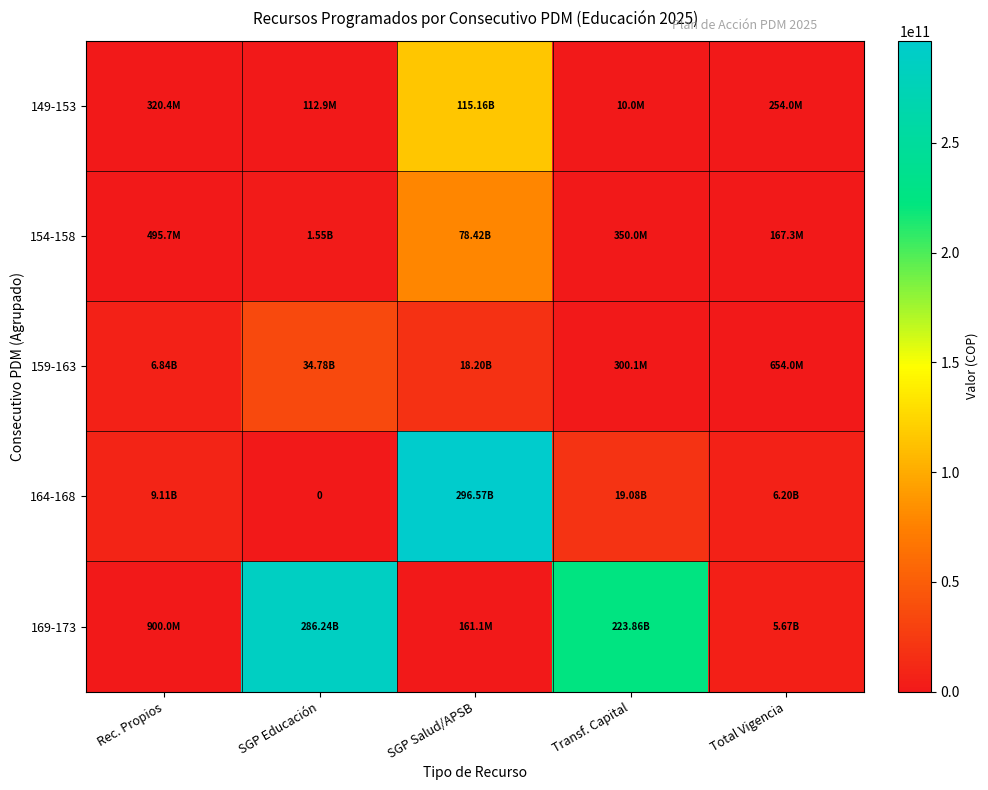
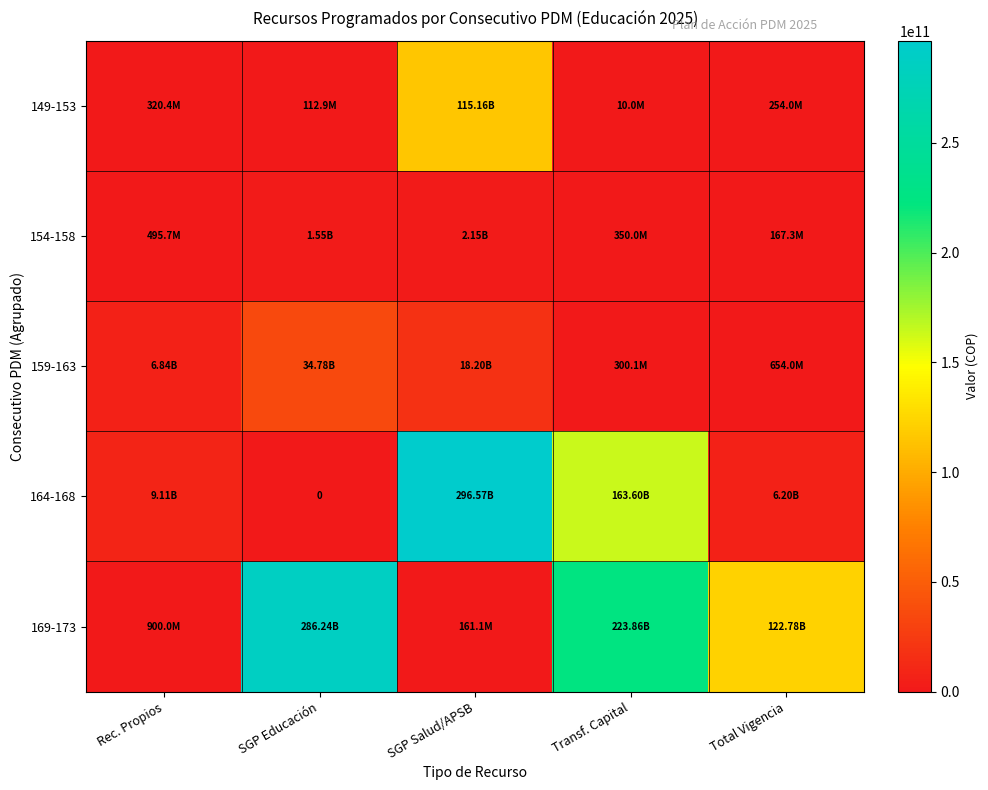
  {
    "149-153": {
      "Rec. Propios": "320.4M",
      "SGP Educación": "112.9M",
      "SGP Salud/APSB": "115.16B",
      "Transf. Capital": "10.0M",
      "Total Vigencia": "254.0M"
    },
    "154-158": {
      "Rec. Propios": "495.7M",
      "SGP Educación": "1.55B",
-     "SGP Salud/APSB": "78.42B",
+     "SGP Salud/APSB": "2.15B",
      "Transf. Capital": "350.0M",
      "Total Vigencia": "167.3M"
    },
    "159-163": {
      "Rec. Propios": "6.84B",
      "SGP Educación": "34.78B",
      "SGP Salud/APSB": "18.20B",
      "Transf. Capital": "300.1M",
      "Total Vigencia": "654.0M"
    },
    "164-168": {
      "Rec. Propios": "9.11B",
      "SGP Educación": "0",
      "SGP Salud/APSB": "296.57B",
-     "Transf. Capital": "19.08B",
+     "Transf. Capital": "163.60B",
      "Total Vigencia": "6.20B"
    },
    "169-173": {
      "Rec. Propios": "900.0M",
      "SGP Educación": "286.24B",
      "SGP Salud/APSB": "161.1M",
      "Transf. Capital": "223.86B",
-     "Total Vigencia": "5.67B"
+     "Total Vigencia": "122.78B"
    }
  }
